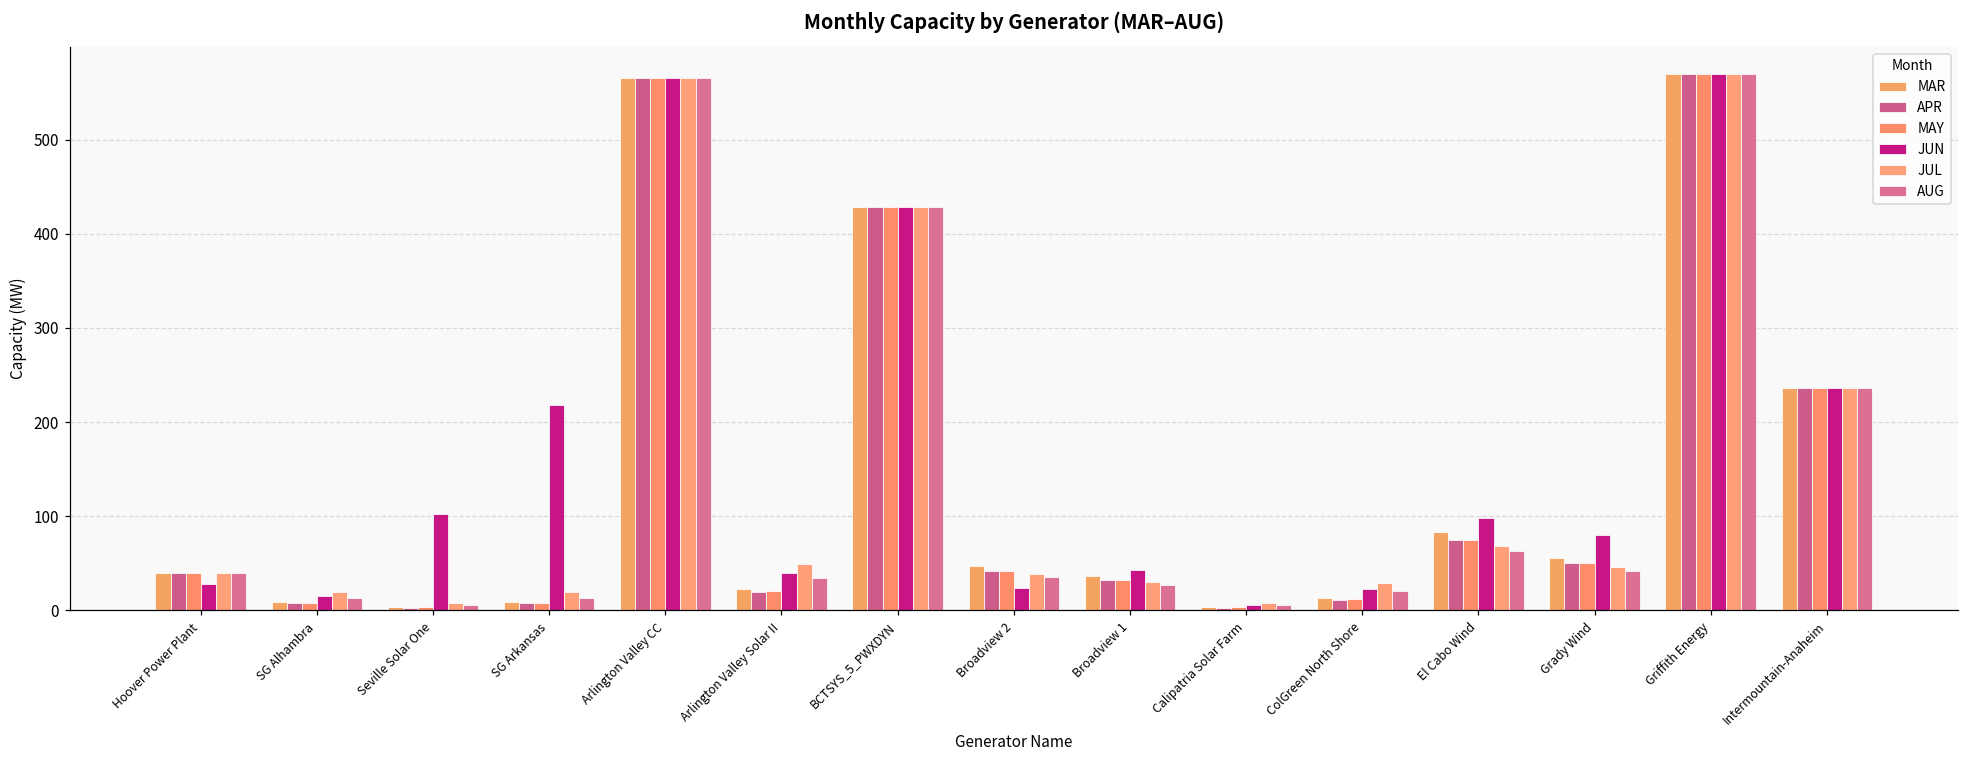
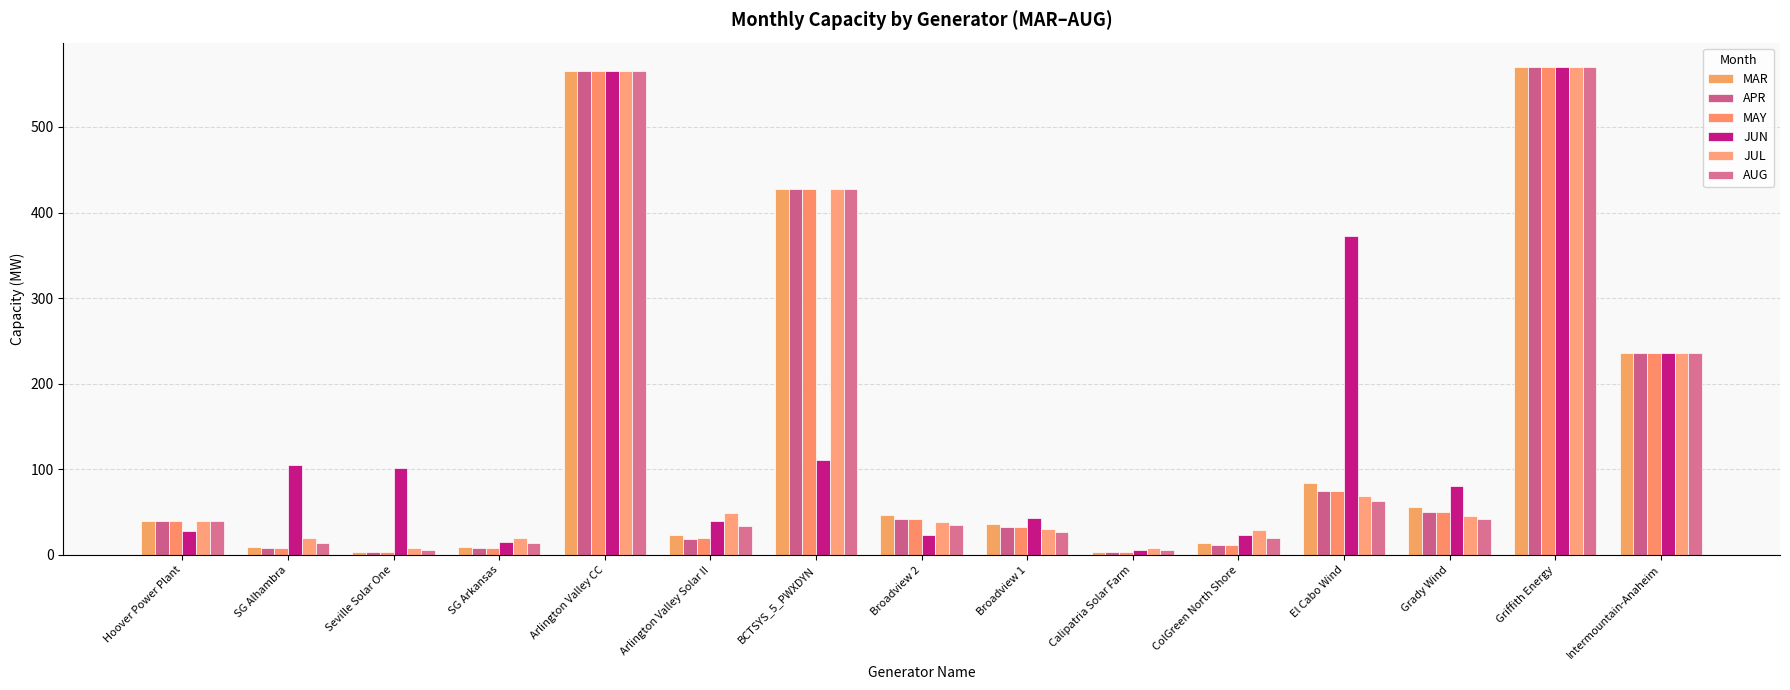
  {
    "JUN": {
      "Hoover Power Plant": 30,
-     "SG Alhambra": 20,
+     "SG Alhambra": 110,
      "Seville Solar One": 100,
-     "SG Arkansas": 220,
+     "SG Arkansas": 20,
      "Arlington Valley CC": 570,
      "Arlington Valley Solar II": 40,
-     "BCTSYS_5_PWXDYN": 430,
+     "BCTSYS_5_PWXDYN": 110,
      "Broadview 2": 20,
      "Broadview 1": 40,
      "Calipatria Solar Farm": 10,
      "ColGreen North Shore": 20,
-     "El Cabo Wind": 100,
+     "El Cabo Wind": 370,
      "Grady Wind": 80,
      "Griffith Energy": 570,
      "Intermountain-Anaheim": 240
    }
  }
